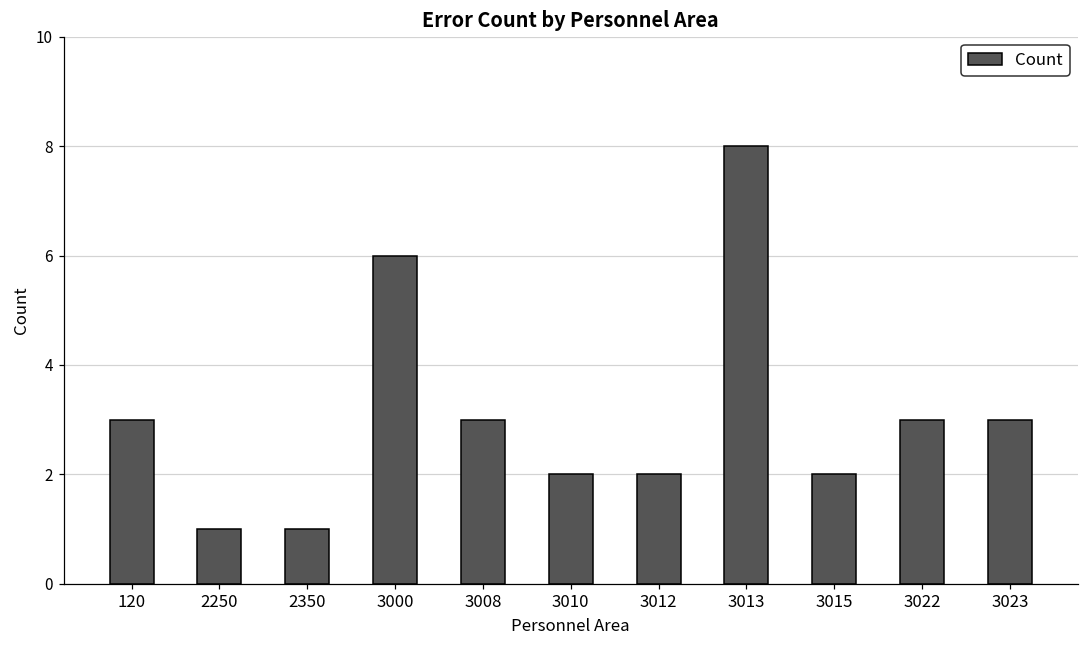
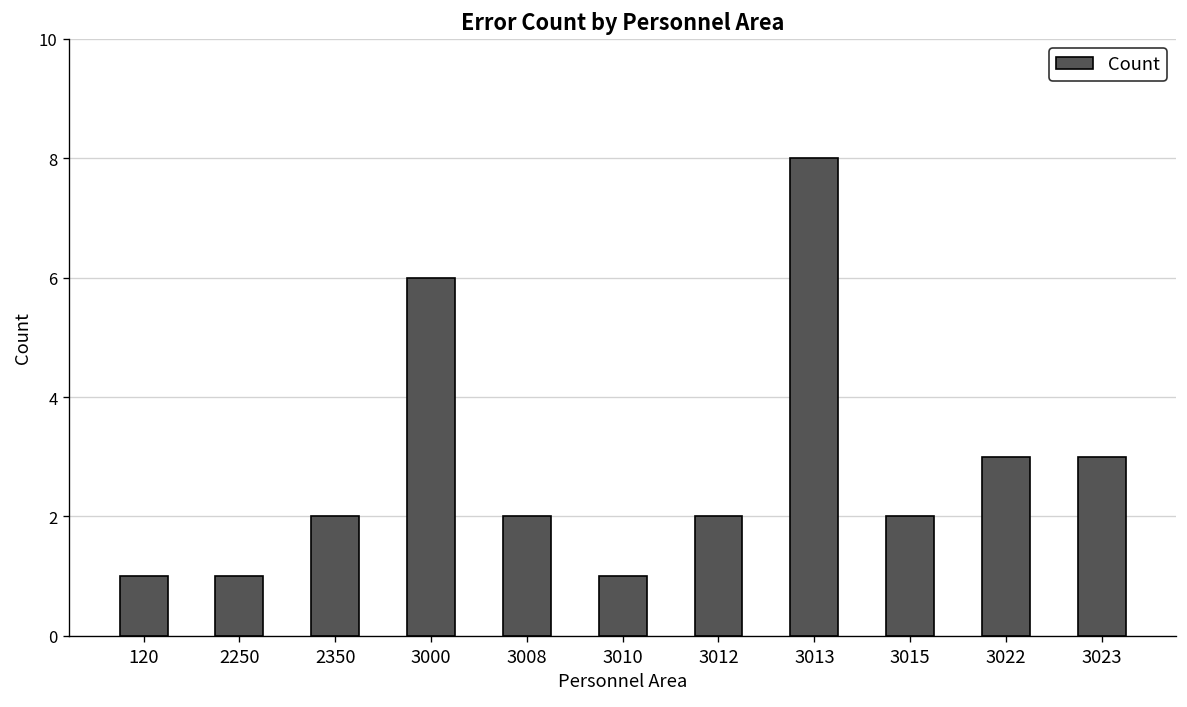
  {
-   "120": 3,
+   "120": 1,
    "2250": 1,
-   "2350": 1,
+   "2350": 2,
    "3000": 6,
-   "3008": 3,
-   "3010": 2,
+   "3008": 2,
+   "3010": 1,
    "3012": 2,
    "3013": 8,
    "3015": 2,
    "3022": 3,
    "3023": 3
  }
